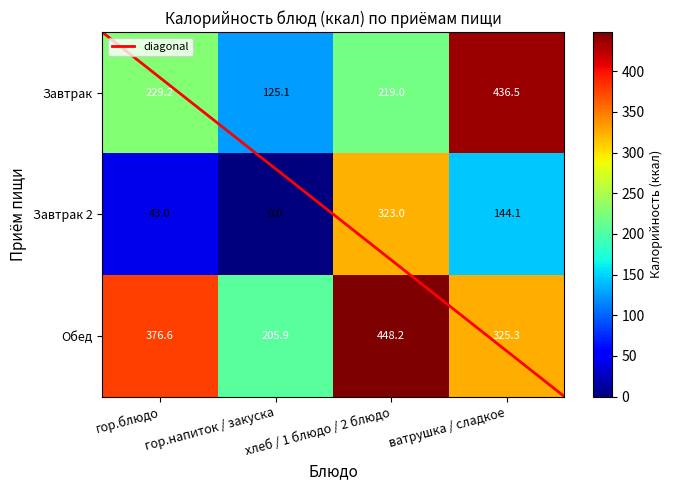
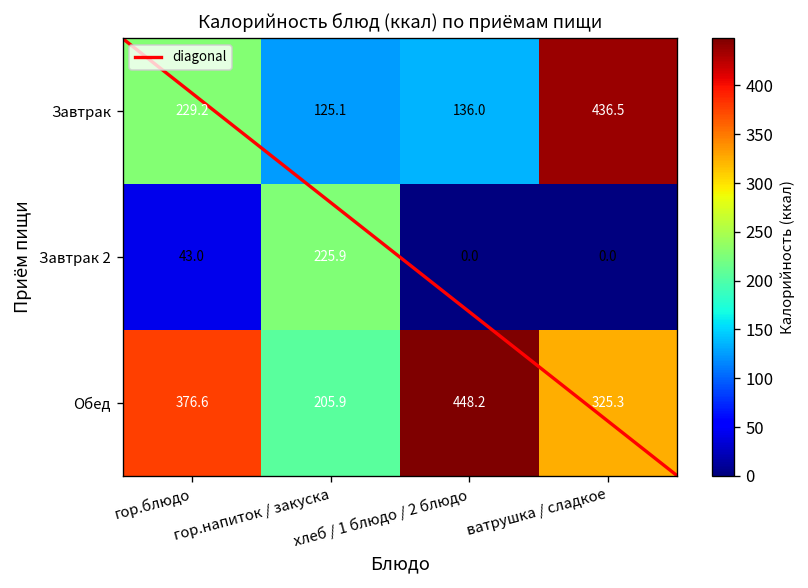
  {
    "Завтрак": {
      "гор.блюдо": 229.2,
      "гор.напиток / закуска": 125.1,
-     "хлеб / 1 блюдо / 2 блюдо": 219.0,
+     "хлеб / 1 блюдо / 2 блюдо": 136.0,
      "ватрушка / сладкое": 436.5
    },
    "Завтрак 2": {
      "гор.блюдо": 43.0,
-     "гор.напиток / закуска": 0.0,
-     "хлеб / 1 блюдо / 2 блюдо": 323.0,
-     "ватрушка / сладкое": 144.1
+     "гор.напиток / закуска": 225.9,
+     "хлеб / 1 блюдо / 2 блюдо": 0.0,
+     "ватрушка / сладкое": 0.0
    },
    "Обед": {
      "гор.блюдо": 376.6,
      "гор.напиток / закуска": 205.9,
      "хлеб / 1 блюдо / 2 блюдо": 448.2,
      "ватрушка / сладкое": 325.3
    }
  }
